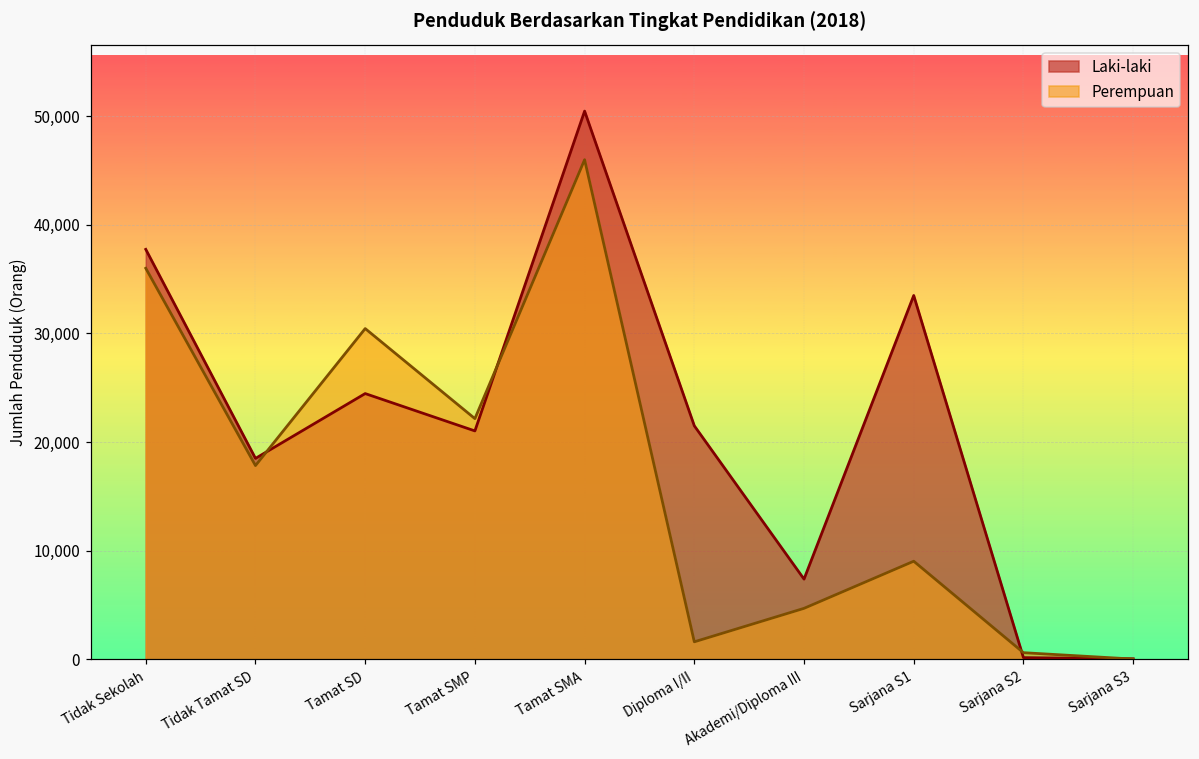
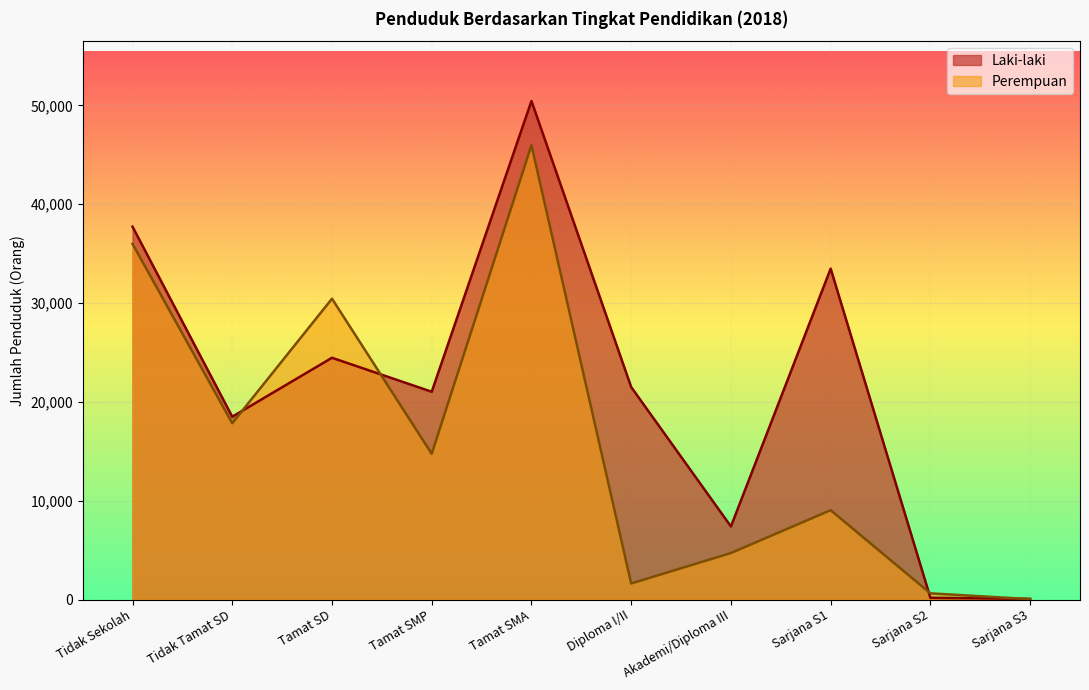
  {
    "Laki-laki": {
      "Tidak Sekolah": "38,000",
      "Tidak Tamat SD": "19,000",
      "Tamat SD": "24,000",
      "Tamat SMP": "21,000",
      "Tamat SMA": "50,000",
      "Diploma I/II": "21,000",
      "Akademi/Diploma III": "7,000",
      "Sarjana S1": "33,000",
      "Sarjana S2": "0"
    },
    "Perempuan": {
      "Tidak Sekolah": "36,000",
      "Tidak Tamat SD": "18,000",
      "Tamat SD": "30,000",
-     "Tamat SMP": "22,000",
+     "Tamat SMP": "15,000",
      "Tamat SMA": "46,000",
      "Diploma I/II": "2,000",
      "Akademi/Diploma III": "5,000",
      "Sarjana S1": "9,000",
      "Sarjana S2": "1,000"
    }
  }
